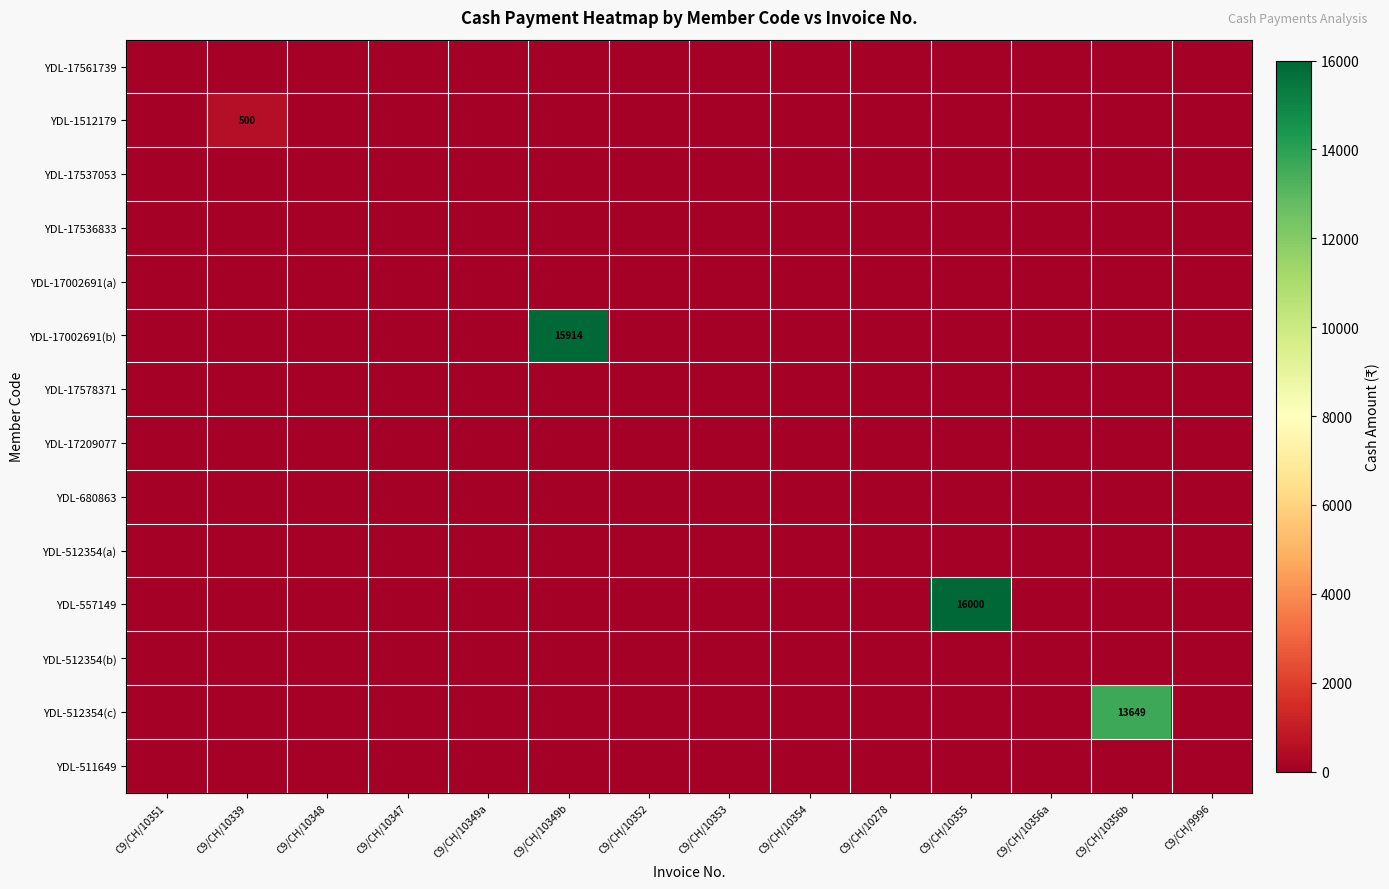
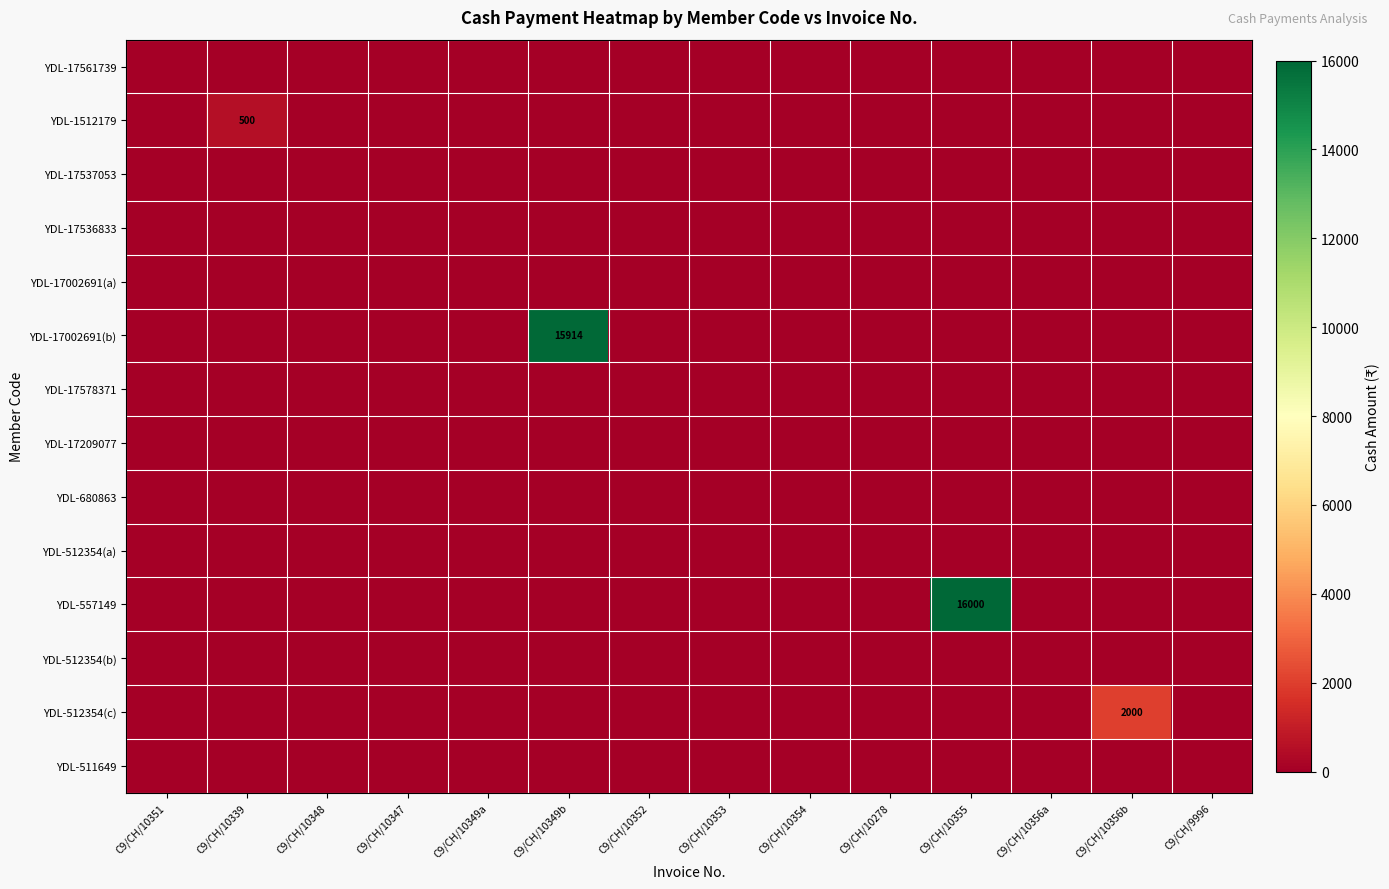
  {
    "YDL-1512179": {
      "C9/CH/10339": 500
    },
    "YDL-17002691(b)": {
      "C9/CH/10349b": 15914
    },
    "YDL-557149": {
      "C9/CH/10355": 16000
    },
    "YDL-512354(c)": {
-     "C9/CH/10356b": 13649
+     "C9/CH/10356b": 2000
    }
  }
